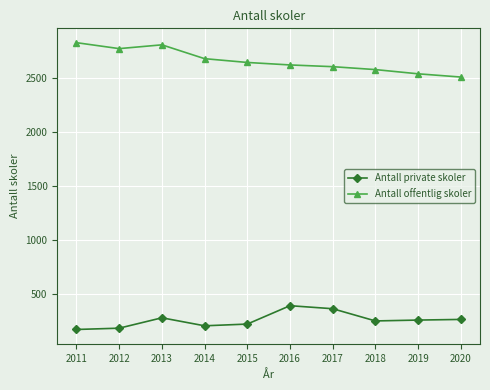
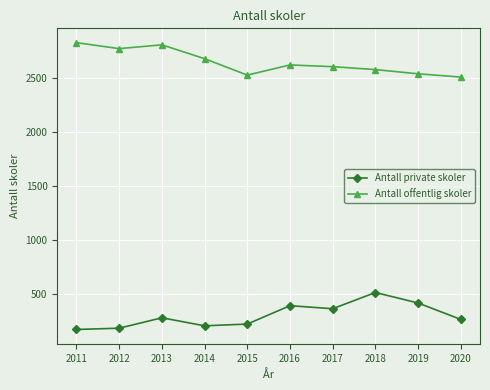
  {
    "Antall private skoler": {
      "2011": 170,
      "2012": 190,
      "2013": 280,
      "2014": 210,
      "2015": 220,
      "2016": 390,
      "2017": 370,
-     "2018": 250,
-     "2019": 260,
+     "2018": 520,
+     "2019": 420,
      "2020": 270
    },
    "Antall offentlig skoler": {
      "2011": 2830,
      "2012": 2770,
      "2013": 2810,
      "2014": 2680,
-     "2015": 2640,
+     "2015": 2530,
      "2016": 2620,
      "2017": 2610,
      "2018": 2580,
      "2019": 2540,
      "2020": 2510
    }
  }
